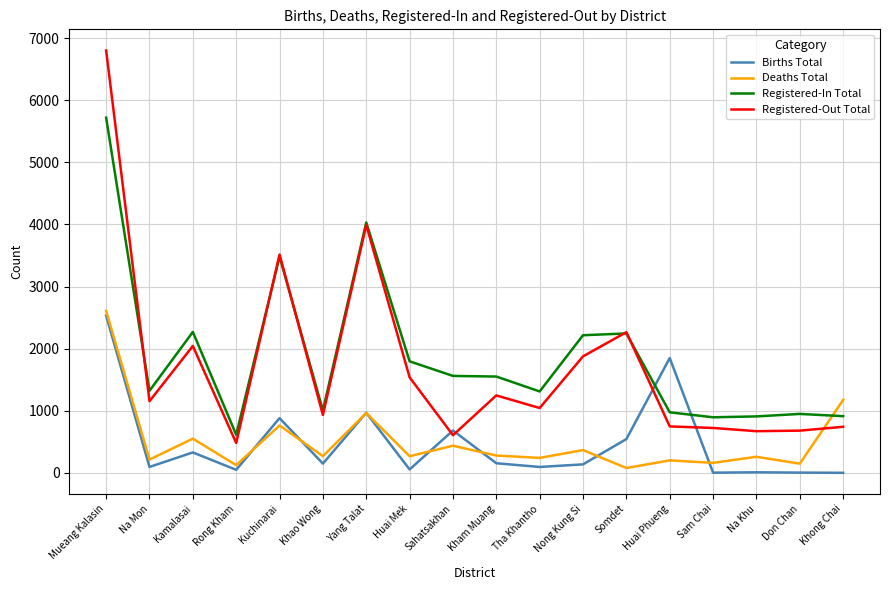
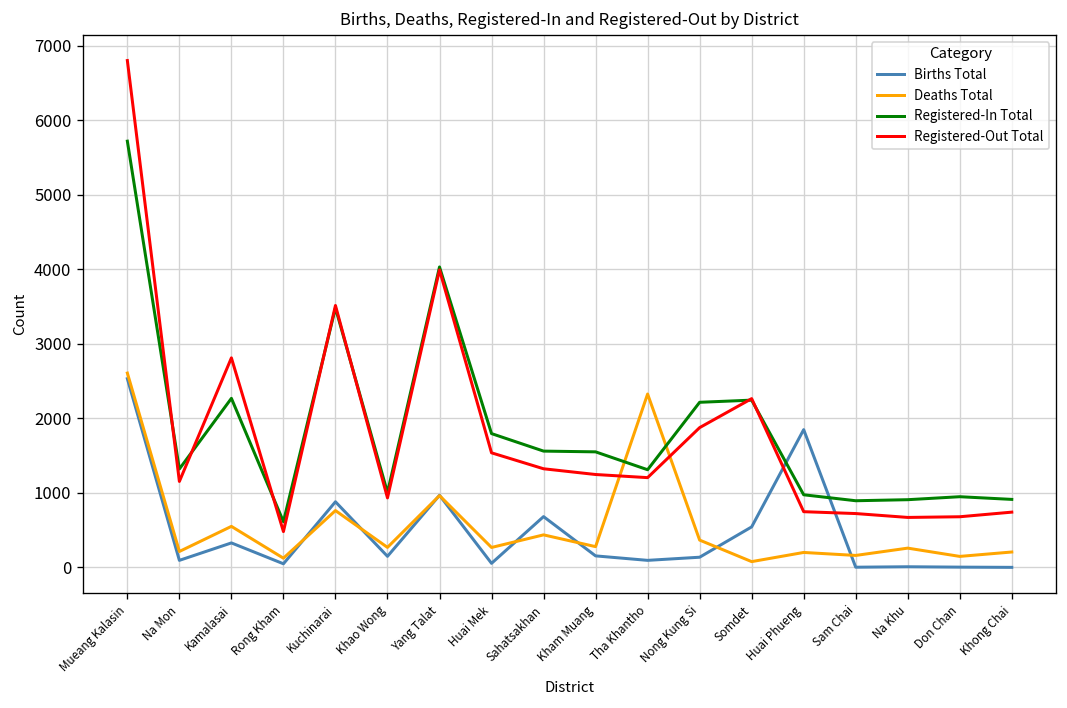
  {
    "Births Total": {
      "Mueang Kalasin": 2500,
      "Na Mon": 100,
      "Kamalasai": 300,
      "Rong Kham": 0,
      "Kuchinarai": 900,
      "Khao Wong": 100,
      "Huai Mek": 100,
      "Sahatsakhan": 700,
      "Kham Muang": 200,
      "Tha Khantho": 100,
      "Nong Kung Si": 100,
      "Somdet": 500,
      "Huai Phueng": 1800,
      "Sam Chai": 0,
      "Na Khu": 0,
      "Don Chan": 0,
      "Khong Chai": 0
    },
    "Deaths Total": {
      "Mueang Kalasin": 2600,
      "Na Mon": 200,
      "Kamalasai": 600,
      "Rong Kham": 100,
      "Kuchinarai": 800,
      "Khao Wong": 300,
      "Huai Mek": 300,
      "Sahatsakhan": 400,
      "Kham Muang": 300,
-     "Tha Khantho": 200,
+     "Tha Khantho": 2300,
      "Nong Kung Si": 400,
      "Somdet": 100,
      "Huai Phueng": 200,
      "Sam Chai": 200,
      "Na Khu": 300,
      "Don Chan": 100,
-     "Khong Chai": 1200
+     "Khong Chai": 200
    },
    "Registered-In Total": {
      "Mueang Kalasin": 5700,
      "Na Mon": 1300,
      "Kamalasai": 2300,
      "Rong Kham": 600,
      "Khao Wong": 1000,
      "Huai Mek": 1800,
      "Sahatsakhan": 1600,
      "Kham Muang": 1600,
      "Tha Khantho": 1300,
      "Nong Kung Si": 2200,
      "Huai Phueng": 1000,
      "Sam Chai": 900,
      "Na Khu": 900,
      "Don Chan": 900,
      "Khong Chai": 900
    },
    "Registered-Out Total": {
      "Mueang Kalasin": 6800,
      "Na Mon": 1200,
-     "Kamalasai": 2000,
+     "Kamalasai": 2800,
      "Rong Kham": 500,
      "Khao Wong": 900,
      "Huai Mek": 1500,
-     "Sahatsakhan": 600,
+     "Sahatsakhan": 1300,
      "Kham Muang": 1200,
-     "Tha Khantho": 1000,
+     "Tha Khantho": 1200,
      "Nong Kung Si": 1900,
      "Huai Phueng": 700,
      "Sam Chai": 700,
      "Na Khu": 700,
      "Don Chan": 700,
      "Khong Chai": 700
    }
  }
